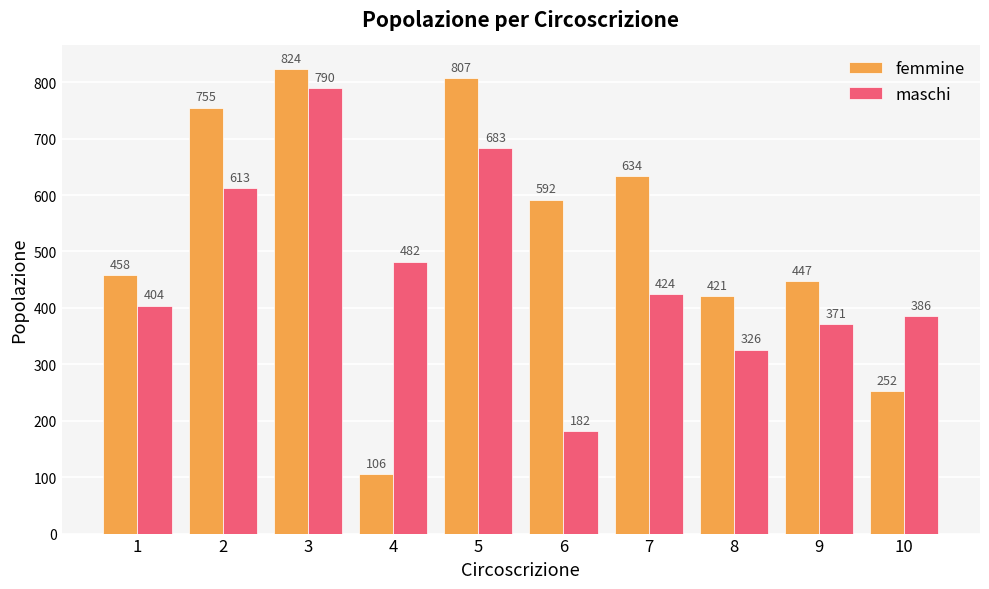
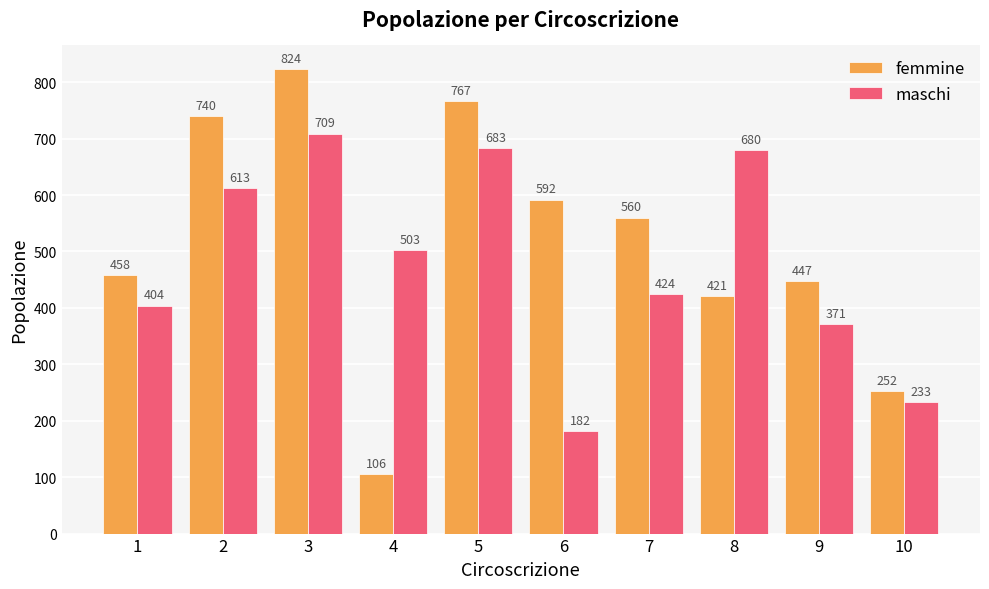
  {
    "femmine": {
      "1": 458,
-     "2": 755,
+     "2": 740,
      "3": 824,
      "4": 106,
-     "5": 807,
+     "5": 767,
      "6": 592,
-     "7": 634,
+     "7": 560,
      "8": 421,
      "9": 447,
      "10": 252
    },
    "maschi": {
      "1": 404,
      "2": 613,
-     "3": 790,
-     "4": 482,
+     "3": 709,
+     "4": 503,
      "5": 683,
      "6": 182,
      "7": 424,
-     "8": 326,
+     "8": 680,
      "9": 371,
-     "10": 386
+     "10": 233
    }
  }
